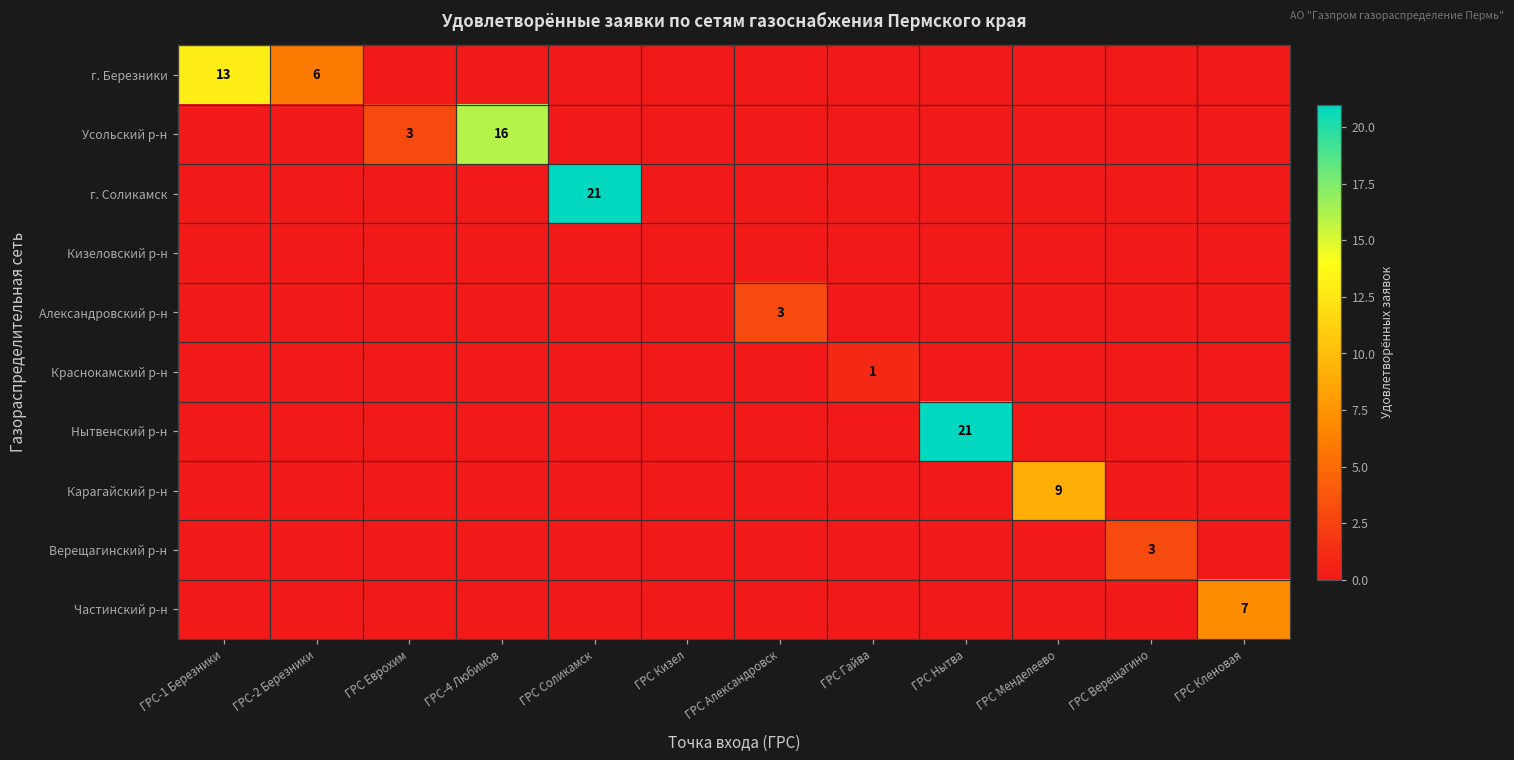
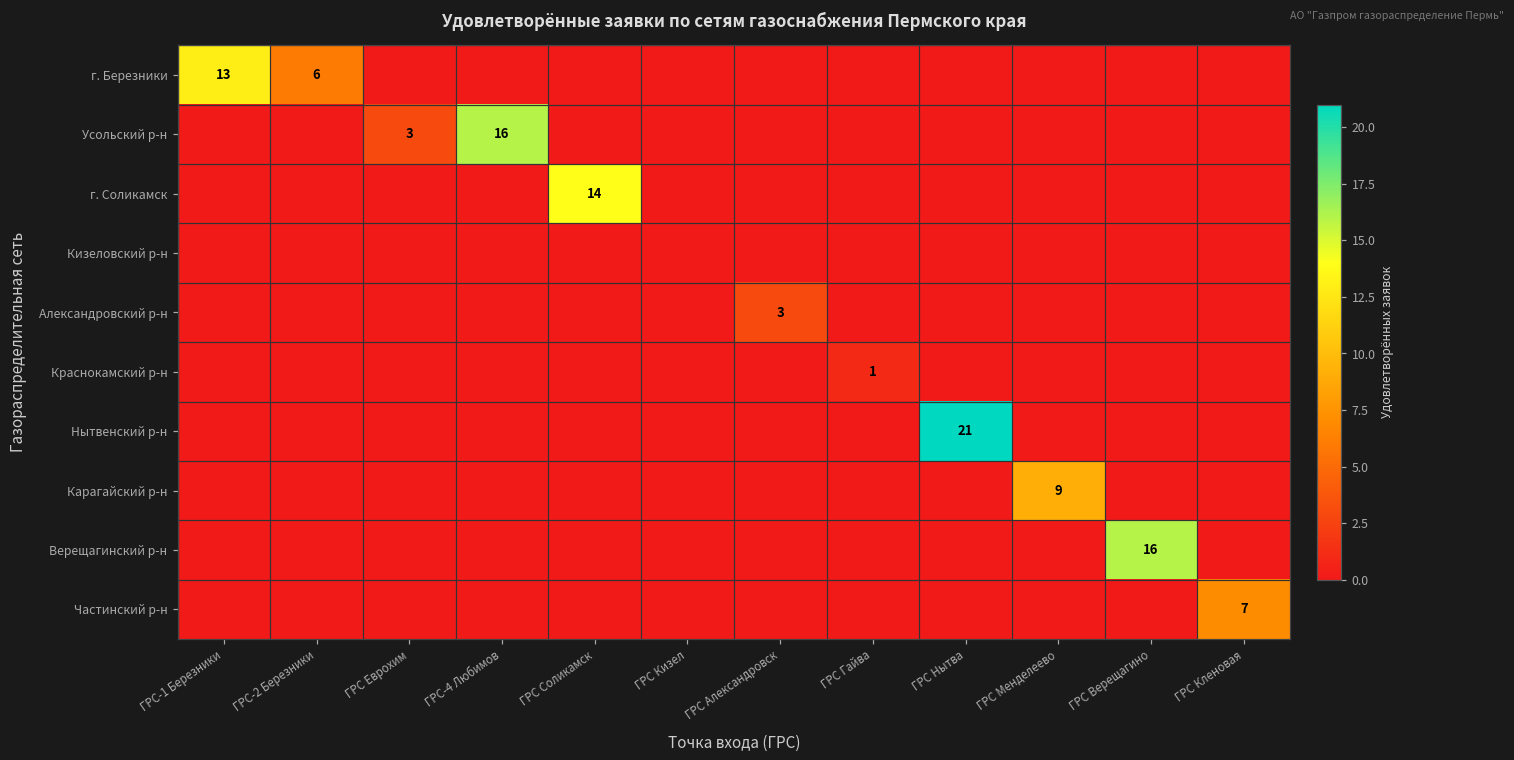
  {
    "г. Березники": {
      "ГРС-1 Березники": 13,
      "ГРС-2 Березники": 6
    },
    "Усольский р-н": {
      "ГРС Еврохим": 3,
      "ГРС-4 Любимов": 16
    },
    "г. Соликамск": {
-     "ГРС Соликамск": 21
+     "ГРС Соликамск": 14
    },
    "Александровский р-н": {
      "ГРС Александровск": 3
    },
    "Краснокамский р-н": {
      "ГРС Гайва": 1
    },
    "Нытвенский р-н": {
      "ГРС Нытва": 21
    },
    "Карагайский р-н": {
      "ГРС Менделеево": 9
    },
    "Верещагинский р-н": {
-     "ГРС Верещагино": 3
+     "ГРС Верещагино": 16
    },
    "Частинский р-н": {
      "ГРС Кленовая": 7
    }
  }
